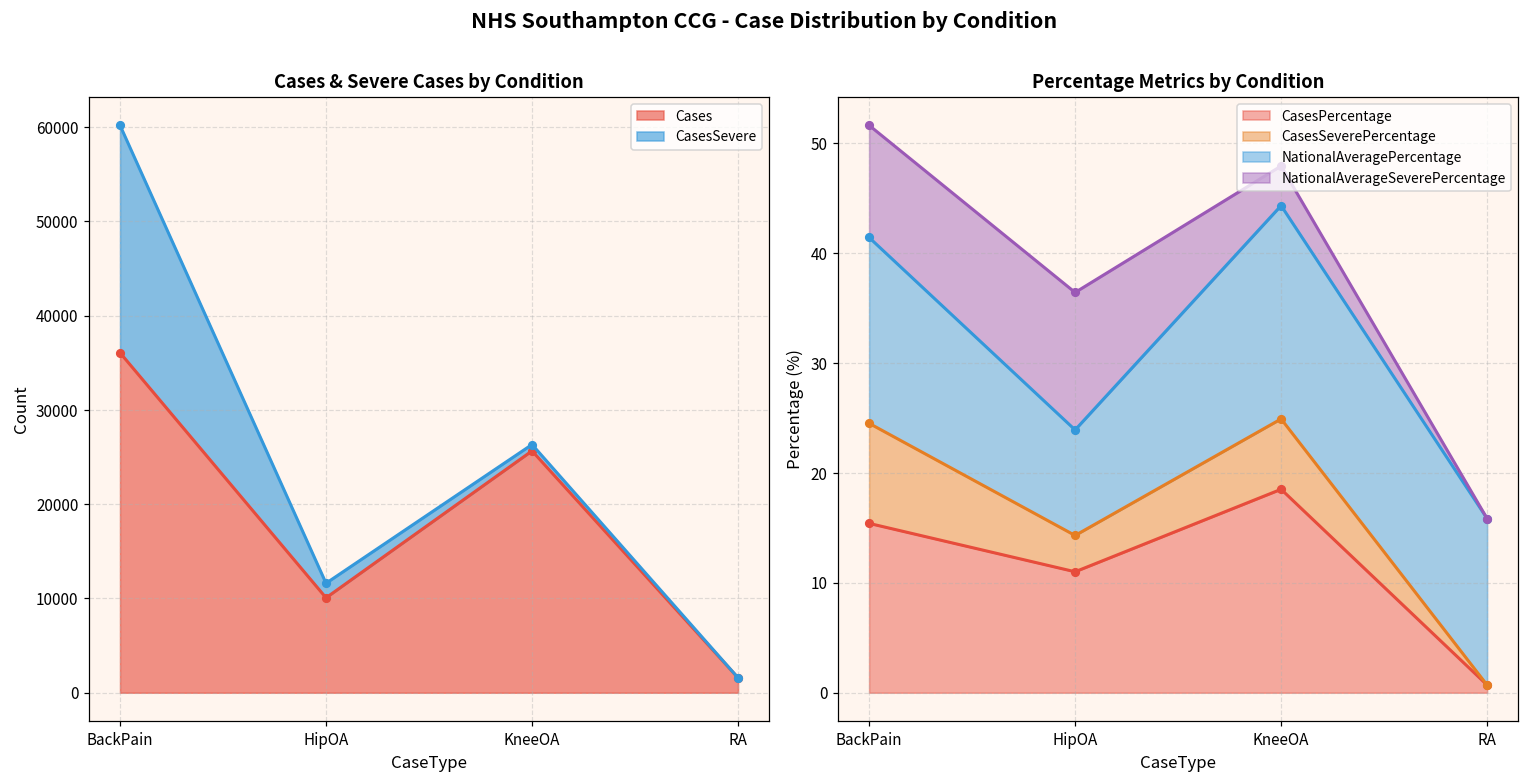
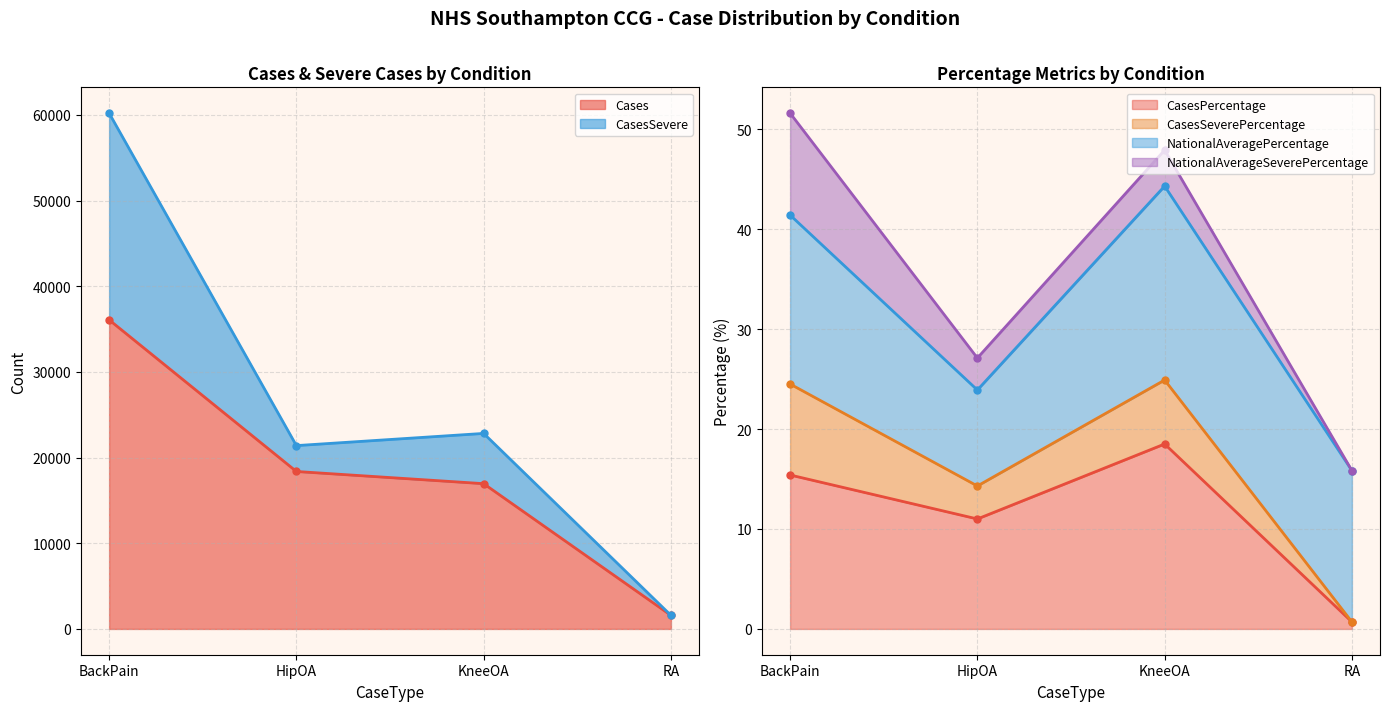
  {
    "Cases & Severe Cases by Condition": {
      "Cases": {
        "BackPain": 36000,
-       "HipOA": 10000,
-       "KneeOA": 26000
+       "HipOA": 18000,
+       "KneeOA": 17000
      },
      "CasesSevere": {
        "BackPain": 24000,
-       "HipOA": 2000,
-       "KneeOA": 1000
+       "HipOA": 3000,
+       "KneeOA": 6000
      }
    },
    "Percentage Metrics by Condition": {
      "NationalAveragePercentage": {
        "BackPain": 17,
        "HipOA": 10,
        "KneeOA": 19
      },
      "NationalAverageSeverePercentage": {
        "BackPain": 10,
-       "HipOA": 13
+       "HipOA": 3
      }
    }
  }
